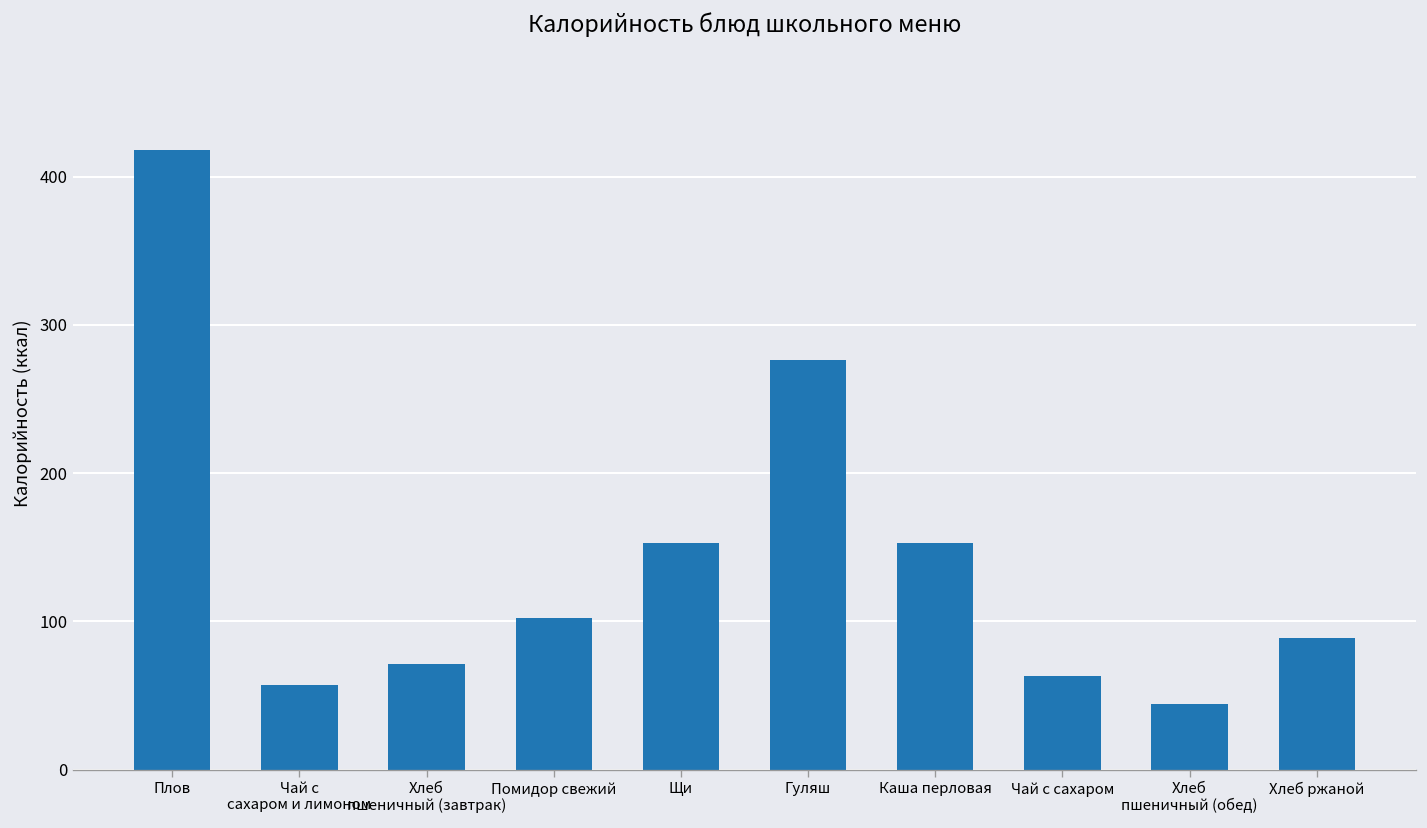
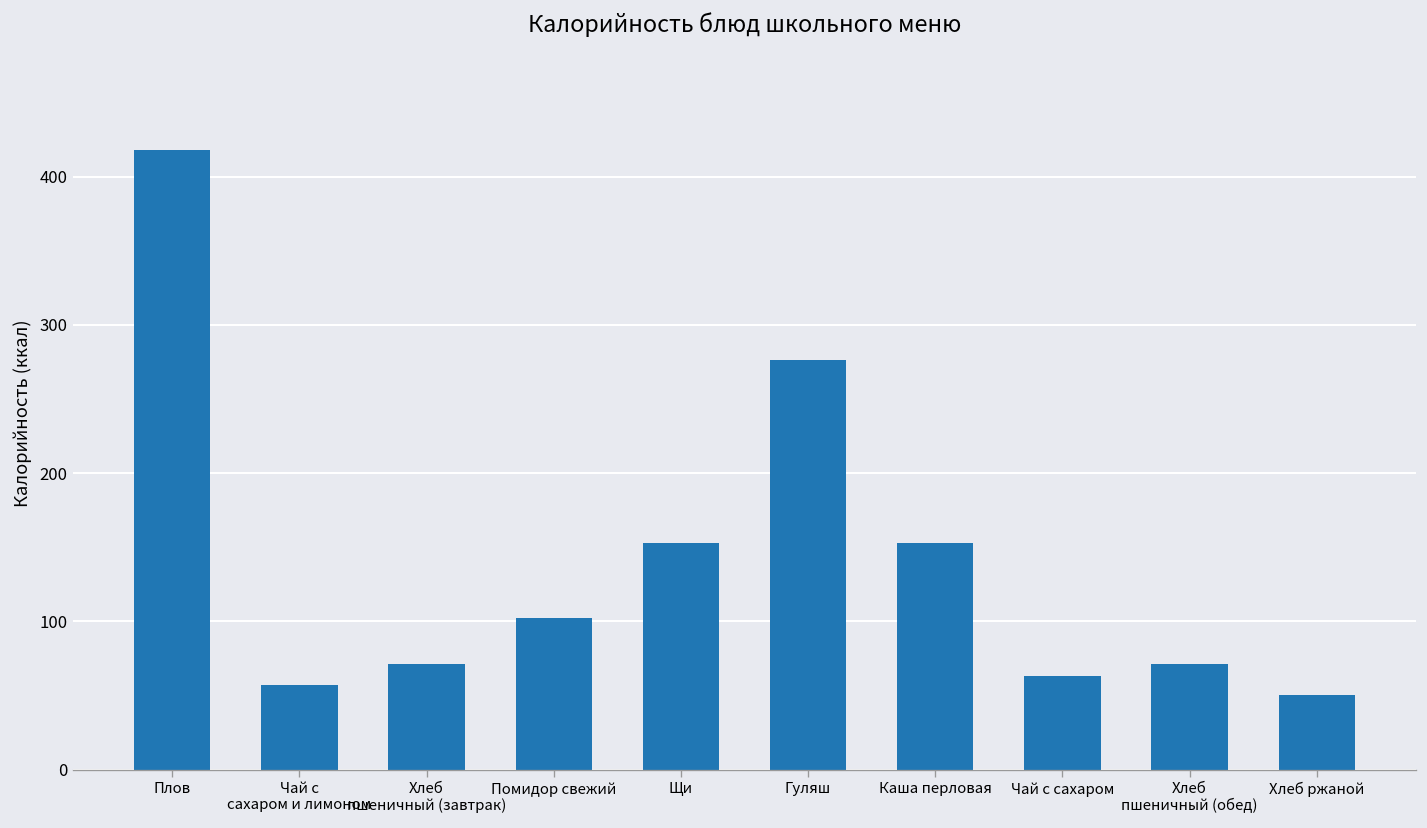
  {
    "Плов": 418,
    "Помидор свежий": 102,
    "Щи": 153,
    "Гуляш": 276,
    "Каша перловая": 153,
    "Чай с сахаром": 63,
-   "Хлеб пшеничный (обед)": 44,
-   "Хлеб ржаной": 89
+   "Хлеб пшеничный (обед)": 71,
+   "Хлеб ржаной": 50
  }
